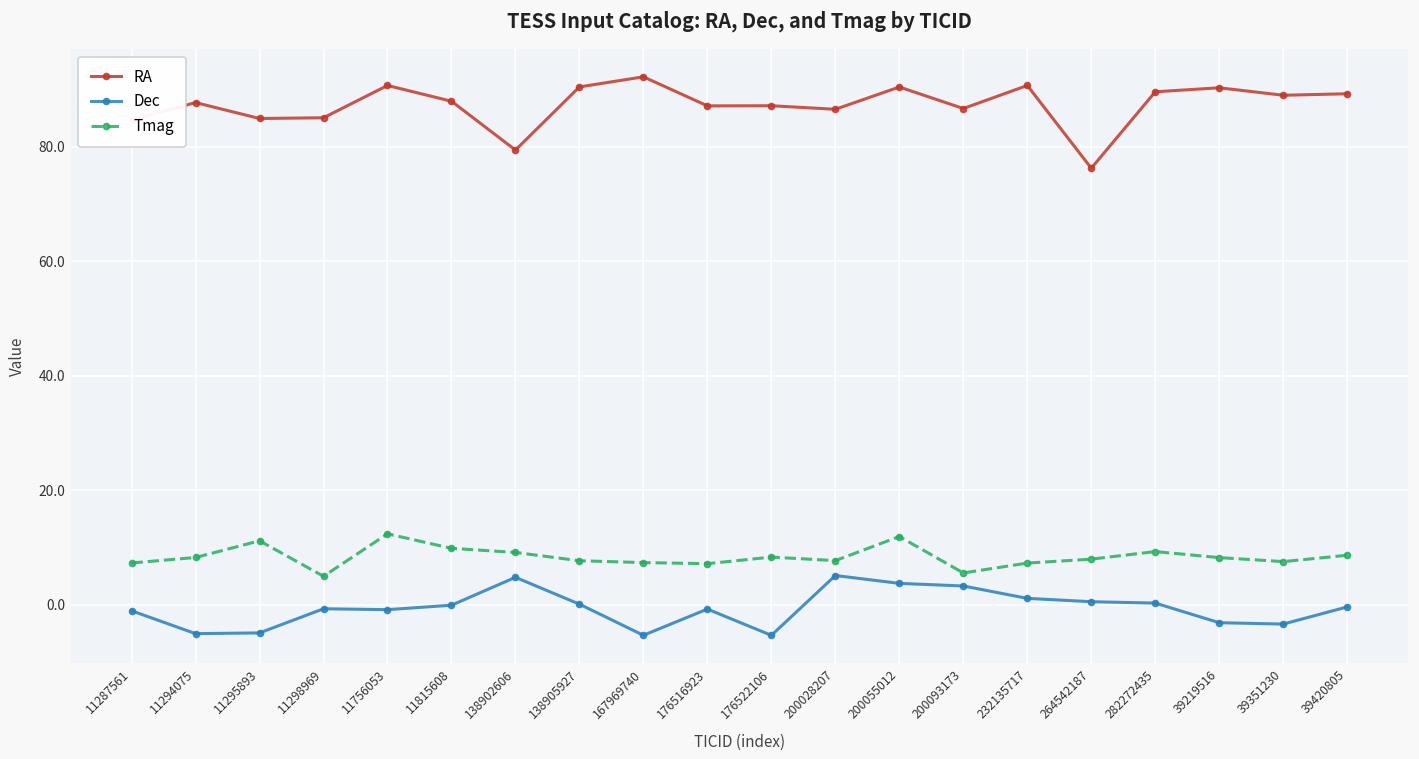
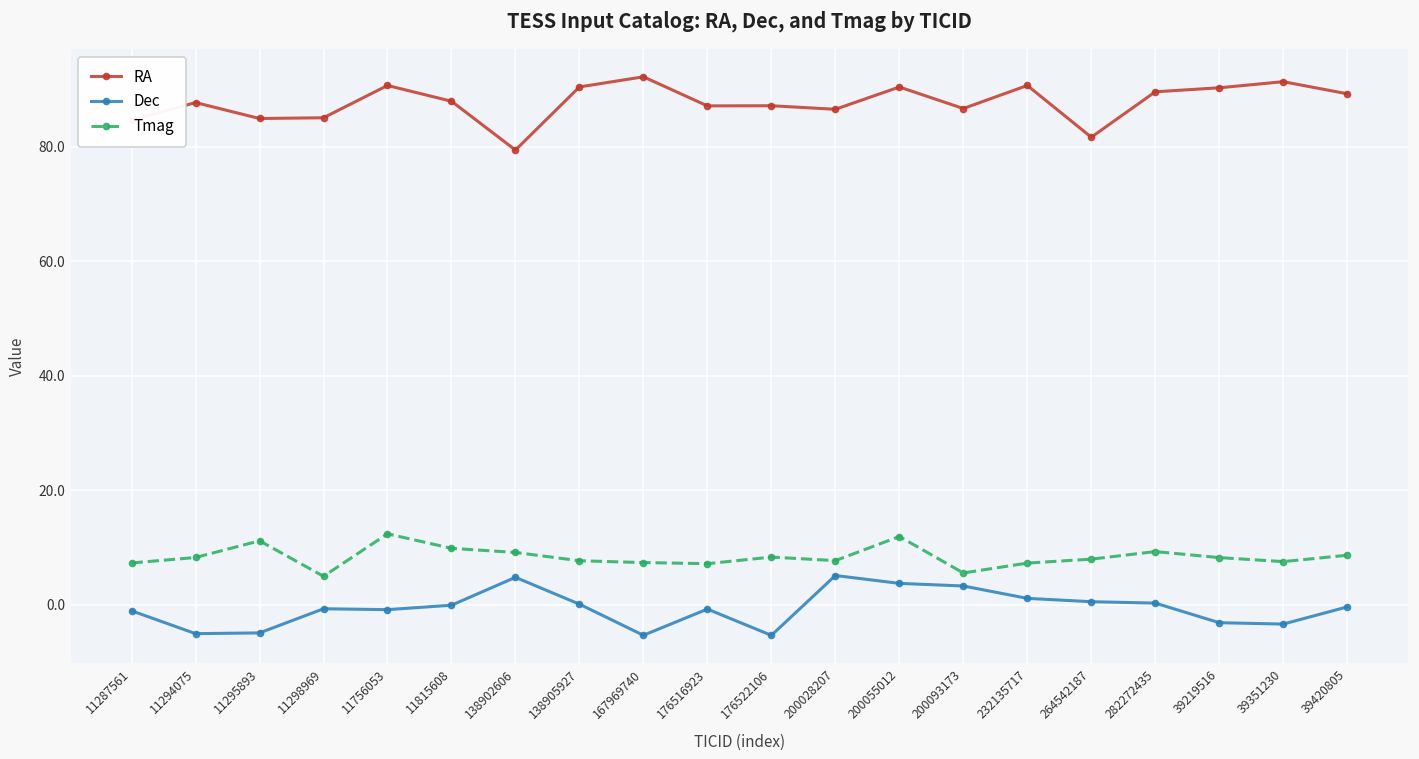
  {
    "RA": {
      "11294075": 88,
      "11295893": 85,
      "11298969": 85,
      "11756053": 91,
      "11815608": 88,
      "138902606": 79,
      "138905927": 90,
      "167969740": 92,
      "176516923": 87,
      "176522106": 87,
      "200028207": 87,
      "200055012": 90,
      "200093173": 87,
      "232135717": 91,
-     "264542187": 76,
+     "264542187": 82,
      "282272435": 90,
      "39219516": 90,
-     "39351230": 89,
+     "39351230": 91,
      "39420805": 89
    },
    "Dec": {
      "11287561": -1,
      "11294075": -5,
      "11295893": -5,
      "11298969": -1,
      "11756053": -1,
      "11815608": 0,
      "138902606": 5,
      "138905927": 0,
      "167969740": -5,
      "176516923": -1,
      "176522106": -5,
      "200028207": 5,
      "200055012": 4,
      "200093173": 3,
      "232135717": 1,
      "264542187": 1,
      "282272435": 0,
      "39219516": -3,
      "39351230": -3,
      "39420805": 0
    },
    "Tmag": {
      "11287561": 7,
      "11294075": 8,
      "11295893": 11,
      "11298969": 5,
      "11756053": 12,
      "11815608": 10,
      "138902606": 9,
      "138905927": 8,
      "167969740": 7,
      "176516923": 7,
      "176522106": 8,
      "200028207": 8,
      "200055012": 12,
      "200093173": 6,
      "232135717": 7,
      "264542187": 8,
      "282272435": 9,
      "39219516": 8,
      "39351230": 8,
      "39420805": 9
    }
  }
